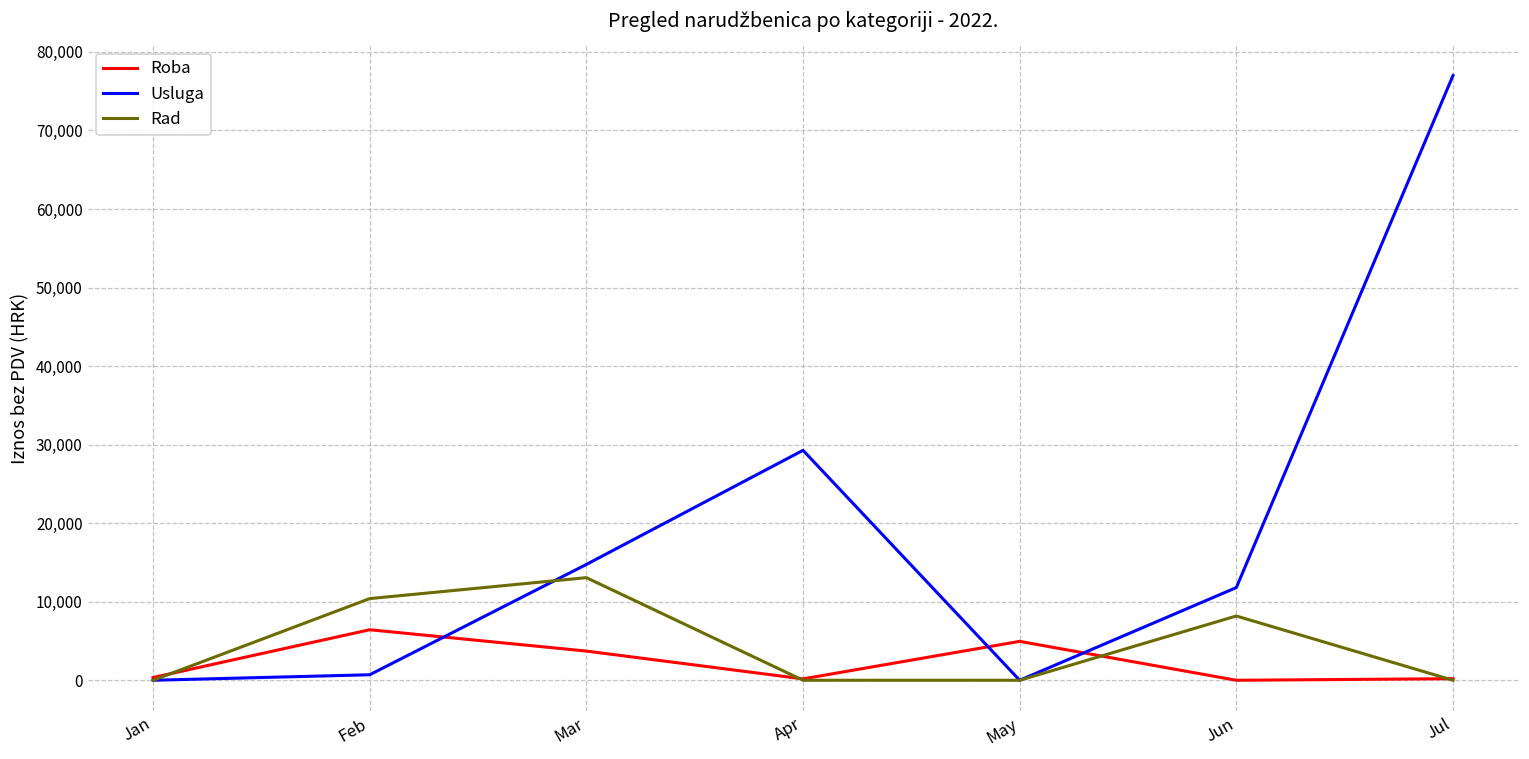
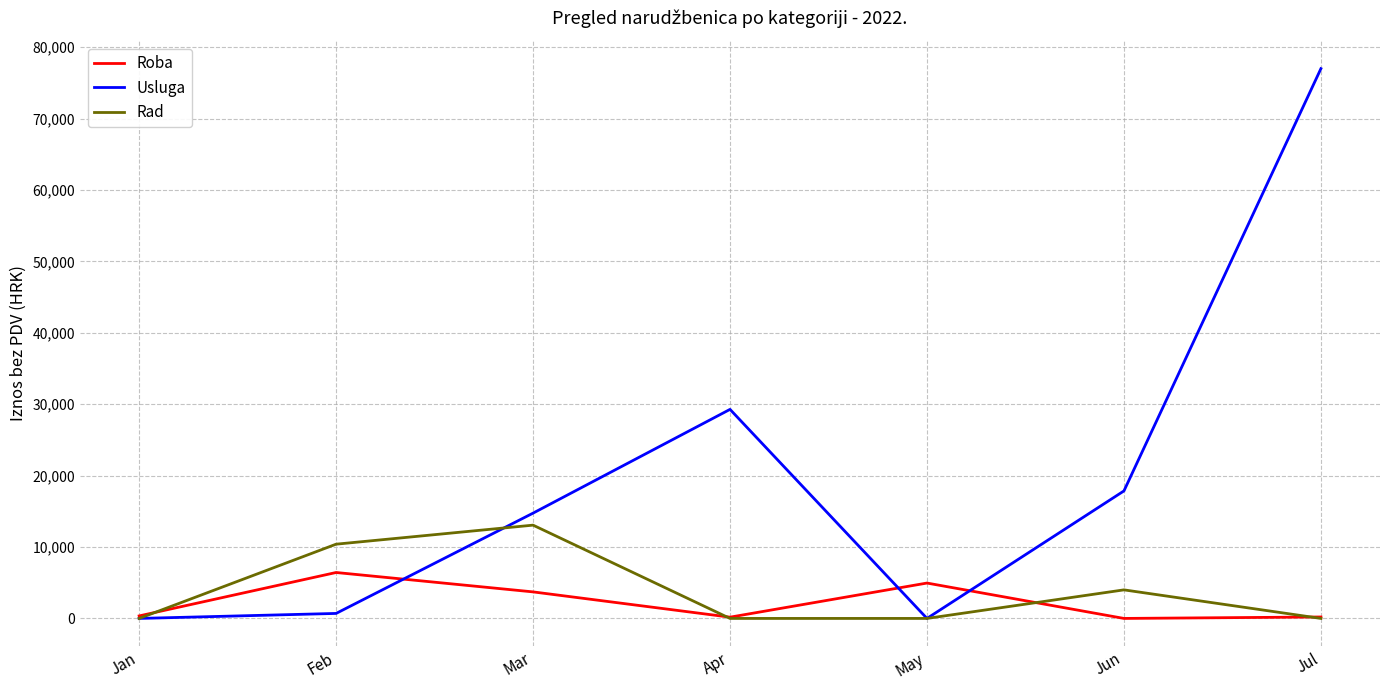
  {
    "Roba": {
      "Feb": "6,000",
      "Mar": "4,000",
      "May": "5,000",
      "Jun": "0"
    },
    "Usluga": {
      "Feb": "1,000",
      "Mar": "15,000",
      "Apr": "29,000",
-     "Jun": "12,000",
+     "Jun": "18,000",
      "Jul": "77,000"
    },
    "Rad": {
      "Feb": "10,000",
      "Mar": "13,000",
-     "Jun": "8,000"
+     "Jun": "4,000"
    }
  }
